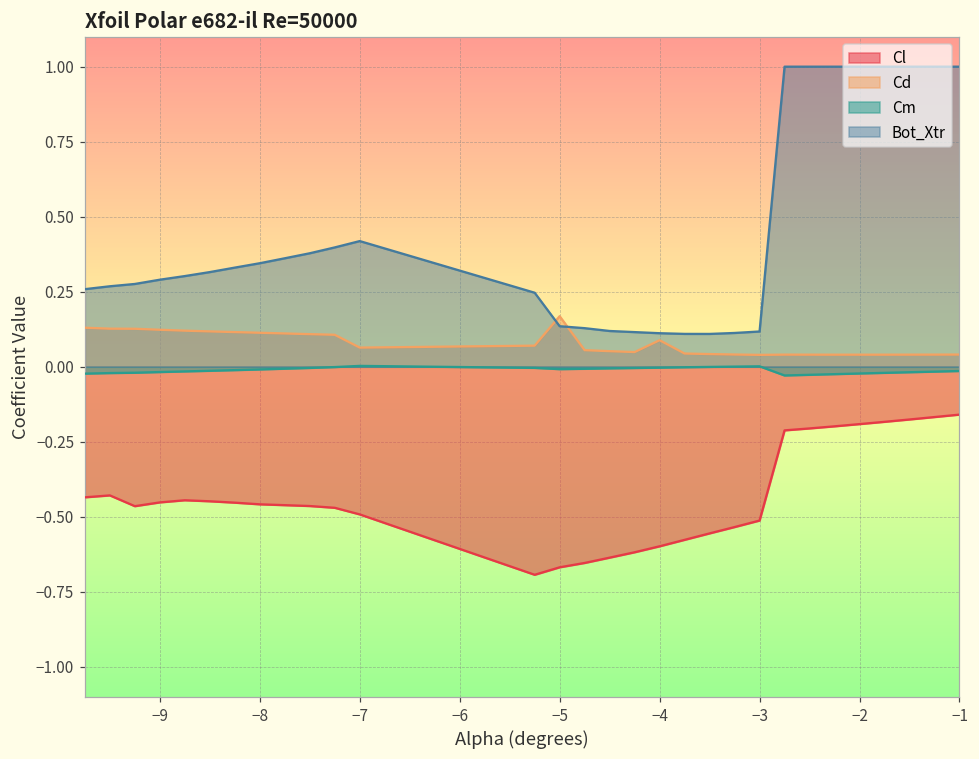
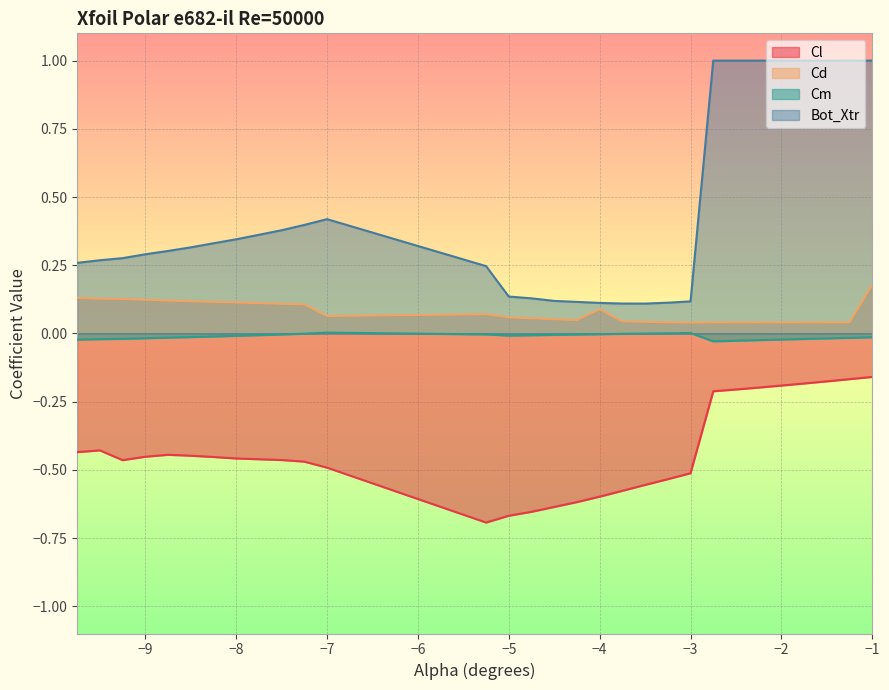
  {
    "Cd": {
      "−9": 0.12,
      "−8": 0.11,
      "−7": 0.06,
-     "−5": 0.17,
+     "−5": 0.06,
      "−4": 0.09,
      "−3": 0.04,
      "−2": 0.04,
-     "−1": 0.04
+     "−1": 0.18
    }
  }
